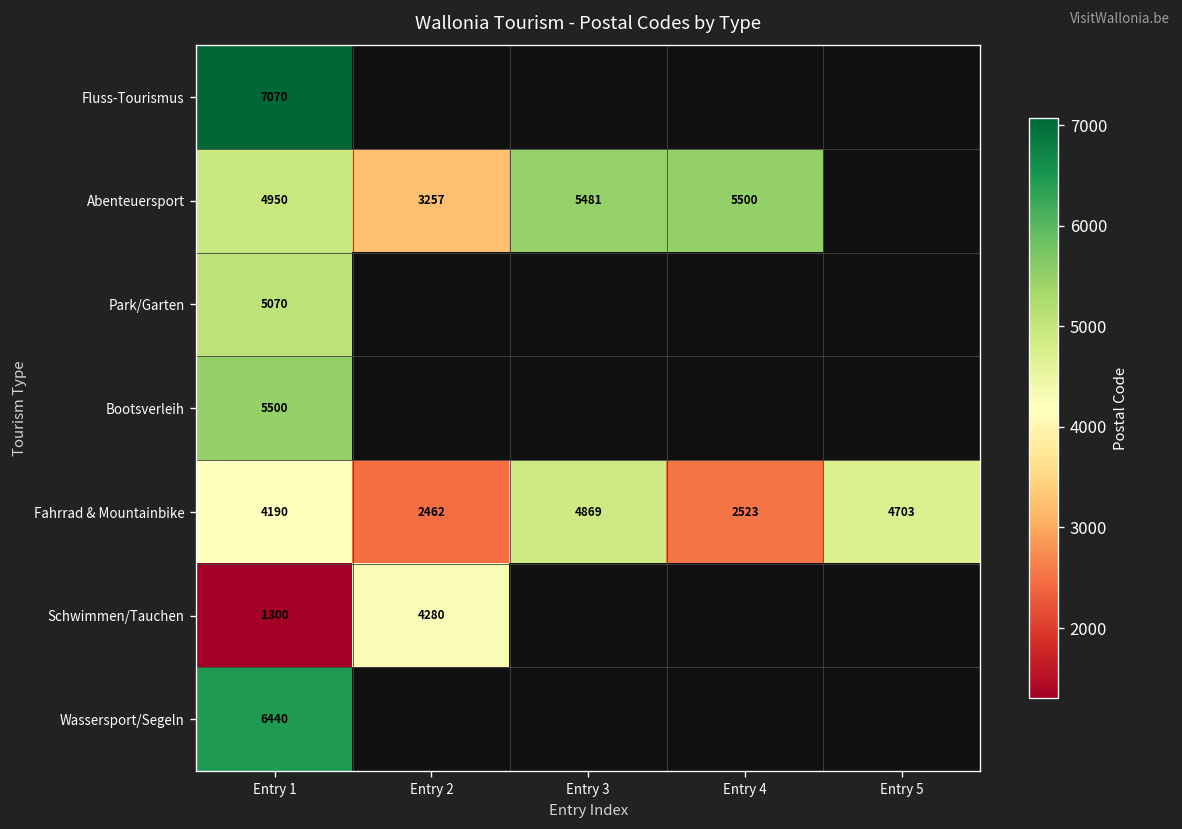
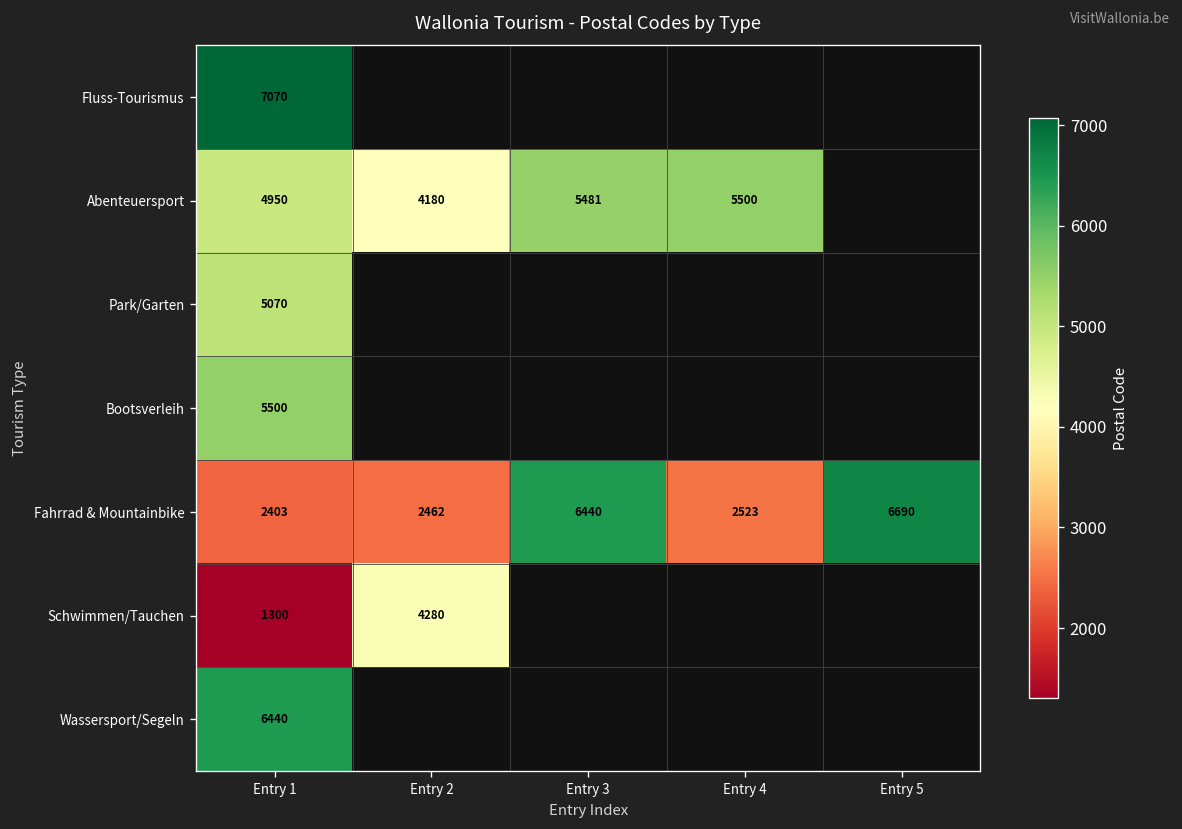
  {
    "Fluss-Tourismus": {
      "Entry 1": 7070
    },
    "Abenteuersport": {
      "Entry 1": 4950,
-     "Entry 2": 3257,
+     "Entry 2": 4180,
      "Entry 3": 5481,
      "Entry 4": 5500
    },
    "Park/Garten": {
      "Entry 1": 5070
    },
    "Bootsverleih": {
      "Entry 1": 5500
    },
    "Fahrrad & Mountainbike": {
-     "Entry 1": 4190,
+     "Entry 1": 2403,
      "Entry 2": 2462,
-     "Entry 3": 4869,
+     "Entry 3": 6440,
      "Entry 4": 2523,
-     "Entry 5": 4703
+     "Entry 5": 6690
    },
    "Schwimmen/Tauchen": {
      "Entry 1": 1300,
      "Entry 2": 4280
    },
    "Wassersport/Segeln": {
      "Entry 1": 6440
    }
  }
